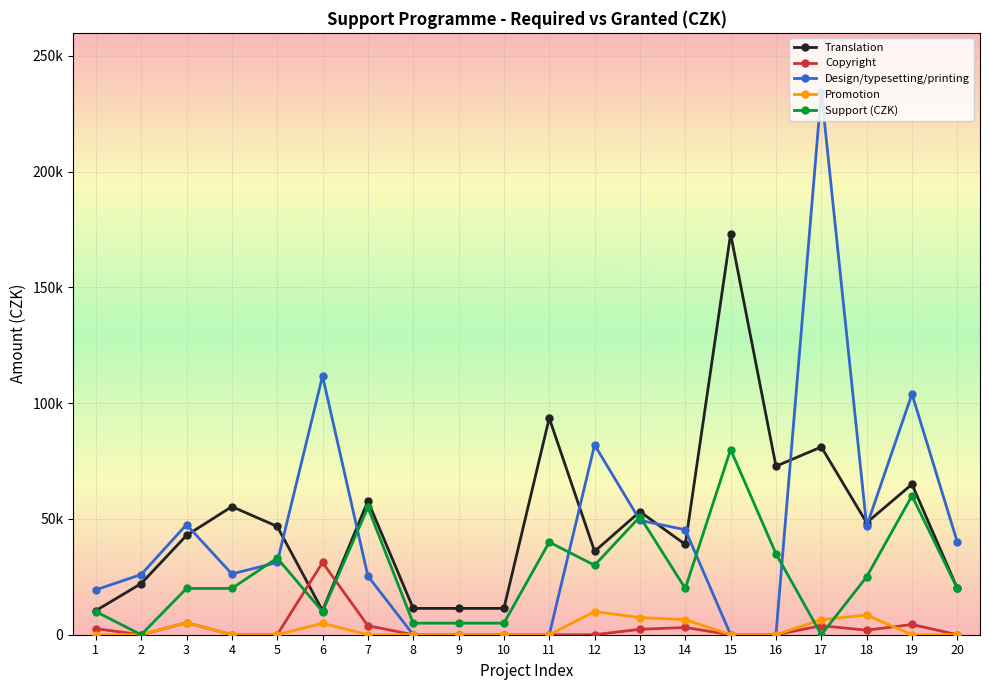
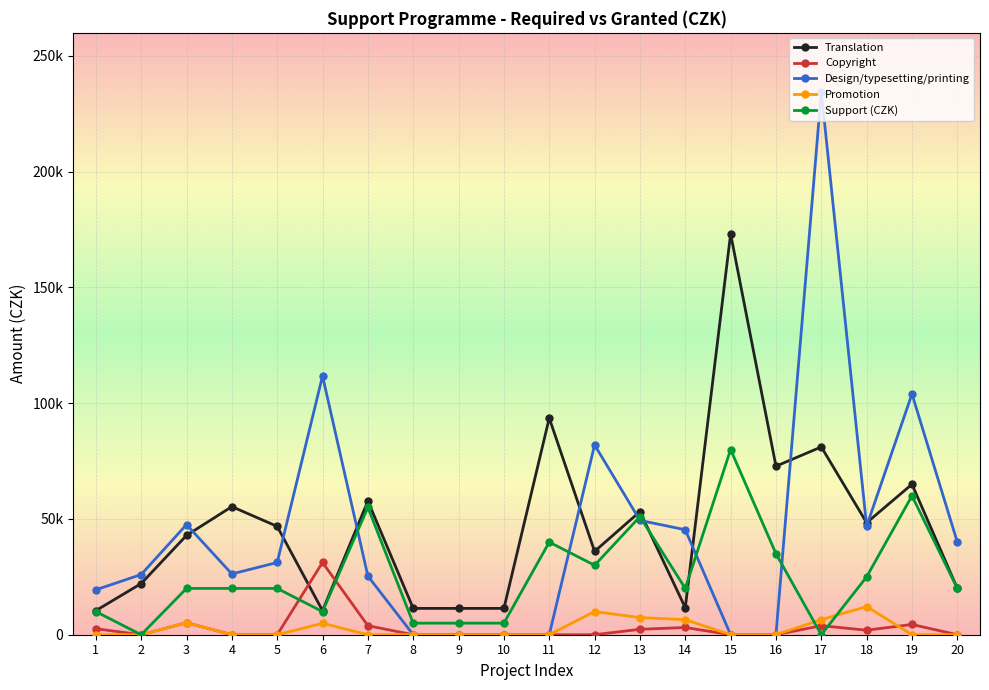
  {
    "Translation": {
      "2": 22000,
      "3": 43000,
      "4": 55000,
      "5": 47000,
      "7": 58000,
      "8": 11000,
      "9": 11000,
      "10": 11000,
      "11": 94000,
      "12": 36000,
      "13": 53000,
-     "14": 39000,
+     "14": 12000,
      "15": 173000,
      "16": 73000,
      "17": 81000,
      "18": 48000,
      "19": 65000
    },
    "Copyright": {
      "1": 3000,
      "6": 31000,
      "7": 4000,
      "12": 0,
      "13": 2000,
      "14": 3000,
      "17": 4000,
      "18": 2000,
      "19": 4000
    },
    "Design/typesetting/printing": {
      "1": 19000,
      "2": 26000,
      "3": 48000,
      "4": 26000,
      "5": 31000,
      "6": 112000,
      "7": 25000,
      "12": 82000,
      "13": 49000,
      "14": 45000,
      "18": 47000,
      "19": 104000,
      "20": 40000
    },
    "Promotion": {
      "1": 0,
      "6": 5000,
      "7": 0,
      "12": 10000,
      "13": 7000,
      "14": 7000,
      "17": 7000,
-     "18": 9000,
+     "18": 12000,
      "19": 0
    },
    "Support (CZK)": {
      "3": 20000,
      "4": 20000,
-     "5": 33000,
+     "5": 20000,
      "7": 55000,
      "8": 5000,
      "9": 5000,
      "10": 5000,
      "11": 40000,
      "12": 30000,
      "13": 51000,
      "14": 20000,
      "15": 80000,
      "16": 35000,
      "17": 0,
      "18": 25000,
      "19": 60000
    }
  }
